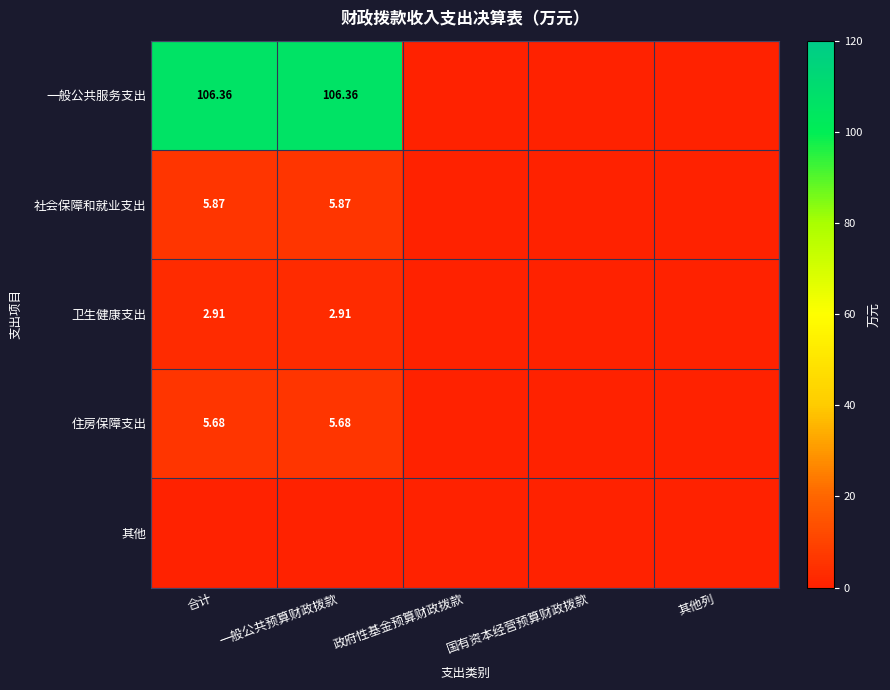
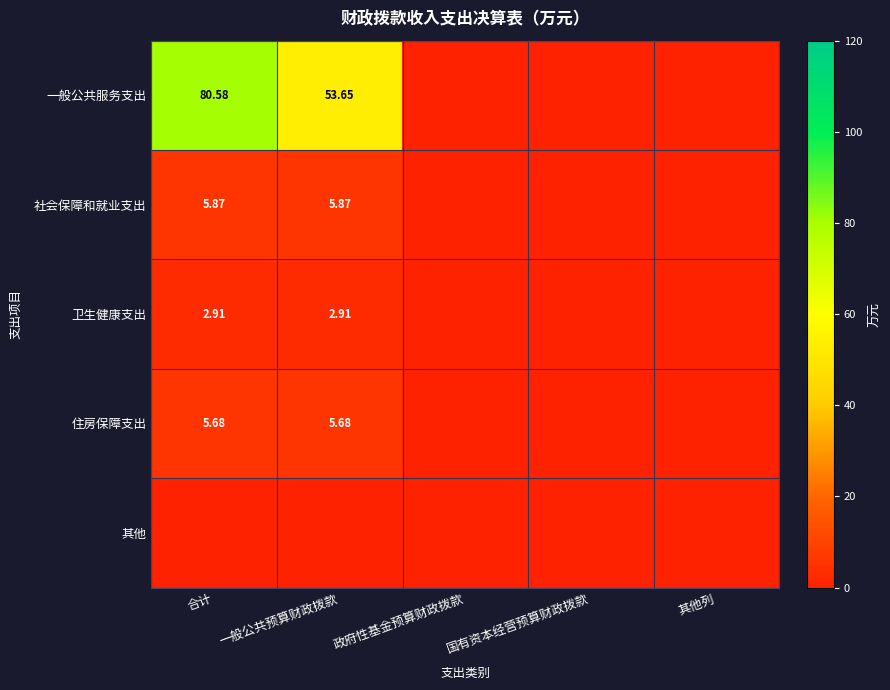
  {
    "一般公共服务支出": {
-     "合计": 106.36,
-     "一般公共预算财政拨款": 106.36
+     "合计": 80.58,
+     "一般公共预算财政拨款": 53.65
    },
    "社会保障和就业支出": {
      "合计": 5.87,
      "一般公共预算财政拨款": 5.87
    },
    "卫生健康支出": {
      "合计": 2.91,
      "一般公共预算财政拨款": 2.91
    },
    "住房保障支出": {
      "合计": 5.68,
      "一般公共预算财政拨款": 5.68
    }
  }
